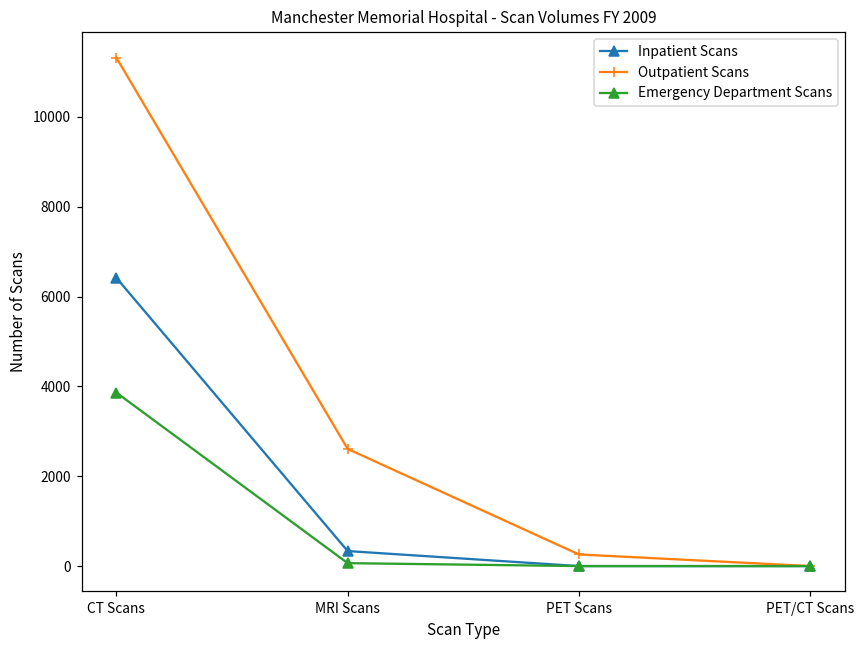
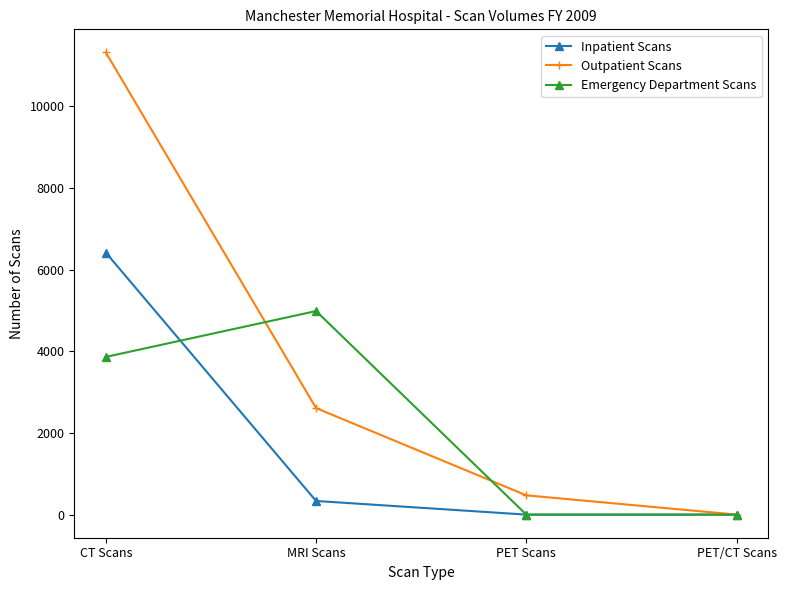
  {
    "Inpatient Scans": {
      "CT Scans": 6400,
      "MRI Scans": 300
    },
    "Outpatient Scans": {
      "CT Scans": 11300,
      "MRI Scans": 2600,
-     "PET Scans": 300
+     "PET Scans": 500
    },
    "Emergency Department Scans": {
      "CT Scans": 3900,
-     "MRI Scans": 100
+     "MRI Scans": 5000
    }
  }
